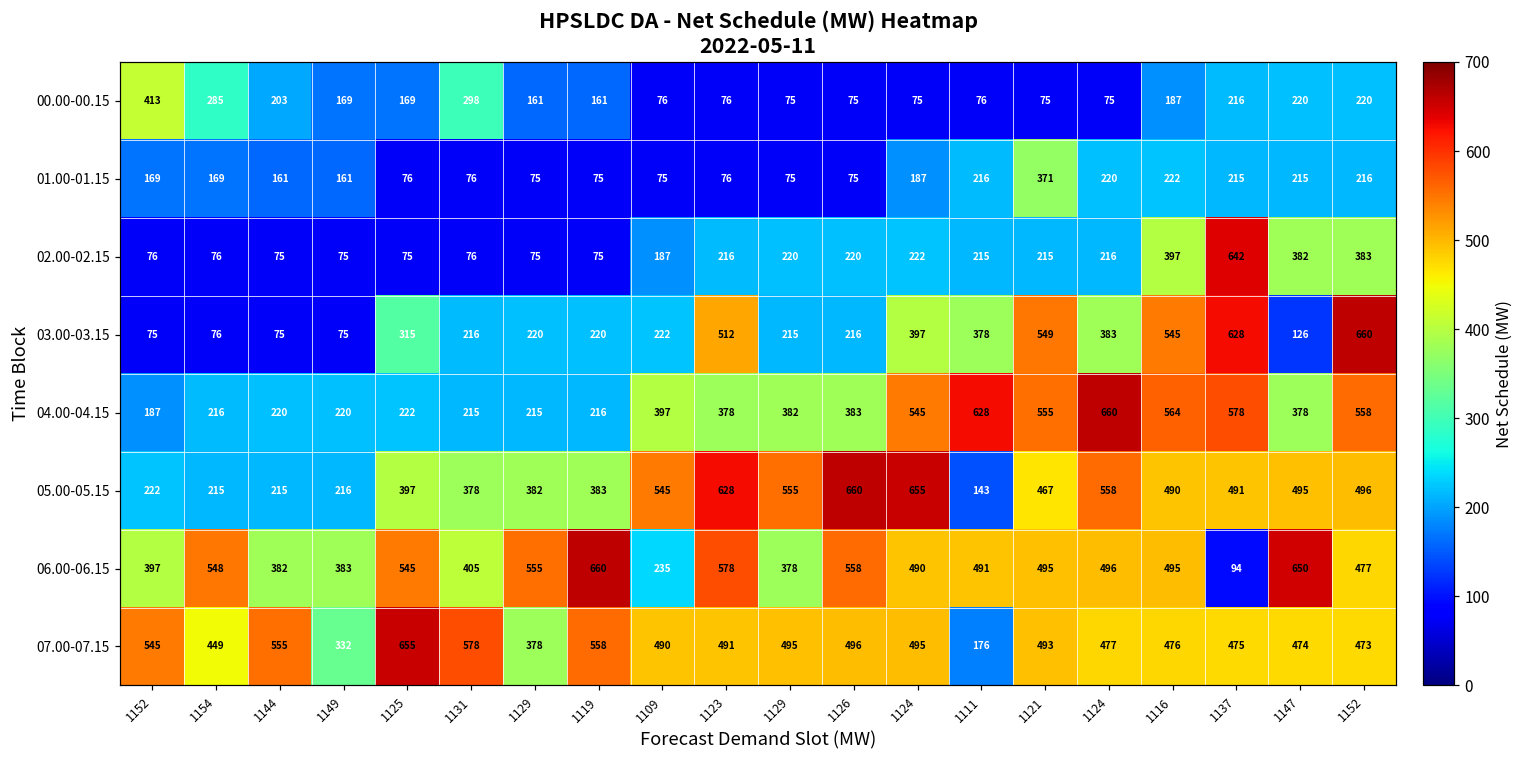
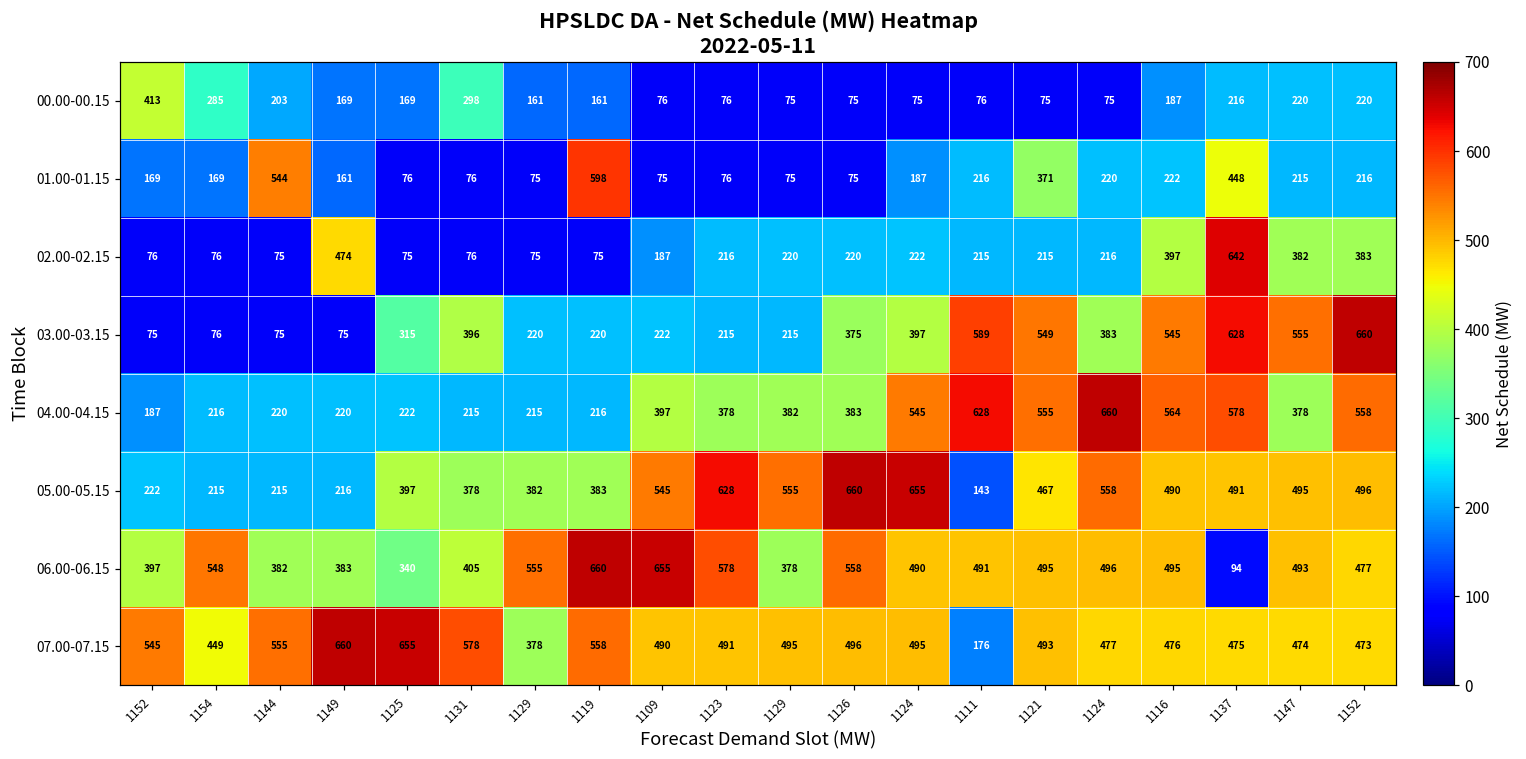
  {
    "00.00-00.15": {
      "1154": 285,
      "1144": 203,
      "1149": 169,
      "1125": 169,
      "1131": 298,
      "1119": 161,
      "1109": 76,
      "1123": 76,
      "1126": 75,
      "1111": 76,
      "1121": 75,
      "1116": 187,
      "1137": 216,
      "1147": 220
    },
    "01.00-01.15": {
      "1154": 169,
-     "1144": 161,
+     "1144": 544,
      "1149": 161,
      "1125": 76,
      "1131": 76,
-     "1119": 75,
+     "1119": 598,
      "1109": 75,
      "1123": 76,
      "1126": 75,
      "1111": 216,
      "1121": 371,
      "1116": 222,
-     "1137": 215,
+     "1137": 448,
      "1147": 215
    },
    "02.00-02.15": {
      "1154": 76,
      "1144": 75,
-     "1149": 75,
+     "1149": 474,
      "1125": 75,
      "1131": 76,
      "1119": 75,
      "1109": 187,
      "1123": 216,
      "1126": 220,
      "1111": 215,
      "1121": 215,
      "1116": 397,
      "1137": 642,
      "1147": 382
    },
    "03.00-03.15": {
      "1154": 76,
      "1144": 75,
      "1149": 75,
      "1125": 315,
-     "1131": 216,
+     "1131": 396,
      "1119": 220,
      "1109": 222,
-     "1123": 512,
-     "1126": 216,
-     "1111": 378,
+     "1123": 215,
+     "1126": 375,
+     "1111": 589,
      "1121": 549,
      "1116": 545,
      "1137": 628,
-     "1147": 126
+     "1147": 555
    },
    "04.00-04.15": {
      "1154": 216,
      "1144": 220,
      "1149": 220,
      "1125": 222,
      "1131": 215,
      "1119": 216,
      "1109": 397,
      "1123": 378,
      "1126": 383,
      "1111": 628,
      "1121": 555,
      "1116": 564,
      "1137": 578,
      "1147": 378
    },
    "05.00-05.15": {
      "1154": 215,
      "1144": 215,
      "1149": 216,
      "1125": 397,
      "1131": 378,
      "1119": 383,
      "1109": 545,
      "1123": 628,
      "1126": 660,
      "1111": 143,
      "1121": 467,
      "1116": 490,
      "1137": 491,
      "1147": 495
    },
    "06.00-06.15": {
      "1154": 548,
      "1144": 382,
      "1149": 383,
-     "1125": 545,
+     "1125": 340,
      "1131": 405,
      "1119": 660,
-     "1109": 235,
+     "1109": 655,
      "1123": 578,
      "1126": 558,
      "1111": 491,
      "1121": 495,
      "1116": 495,
      "1137": 94,
-     "1147": 650
+     "1147": 493
    },
    "07.00-07.15": {
      "1154": 449,
      "1144": 555,
-     "1149": 332,
+     "1149": 660,
      "1125": 655,
      "1131": 578,
      "1119": 558,
      "1109": 490,
      "1123": 491,
      "1126": 496,
      "1111": 176,
      "1121": 493,
      "1116": 476,
      "1137": 475,
      "1147": 474
    }
  }
